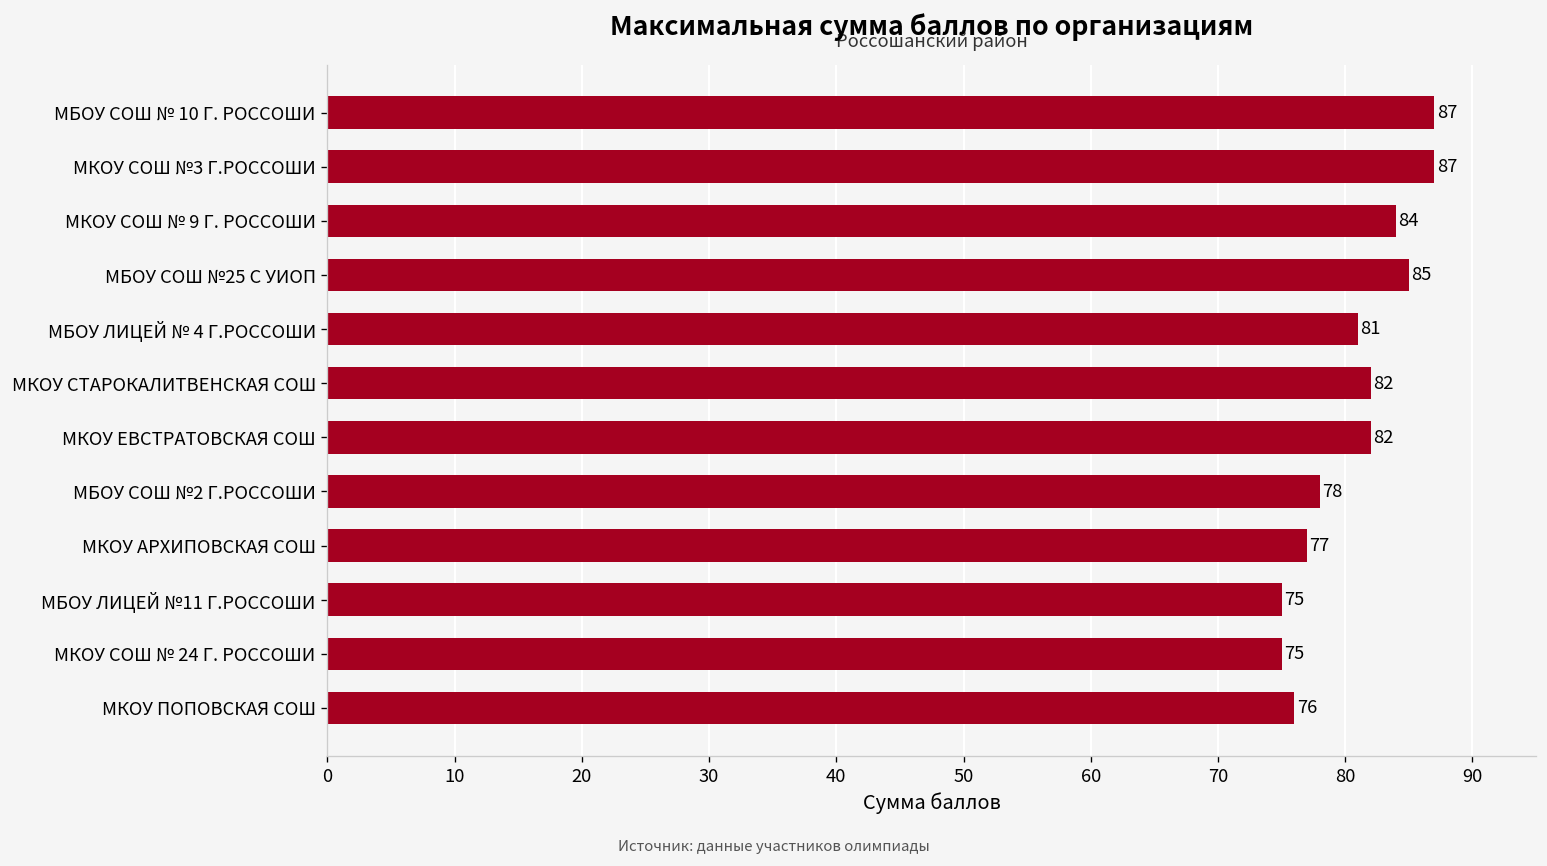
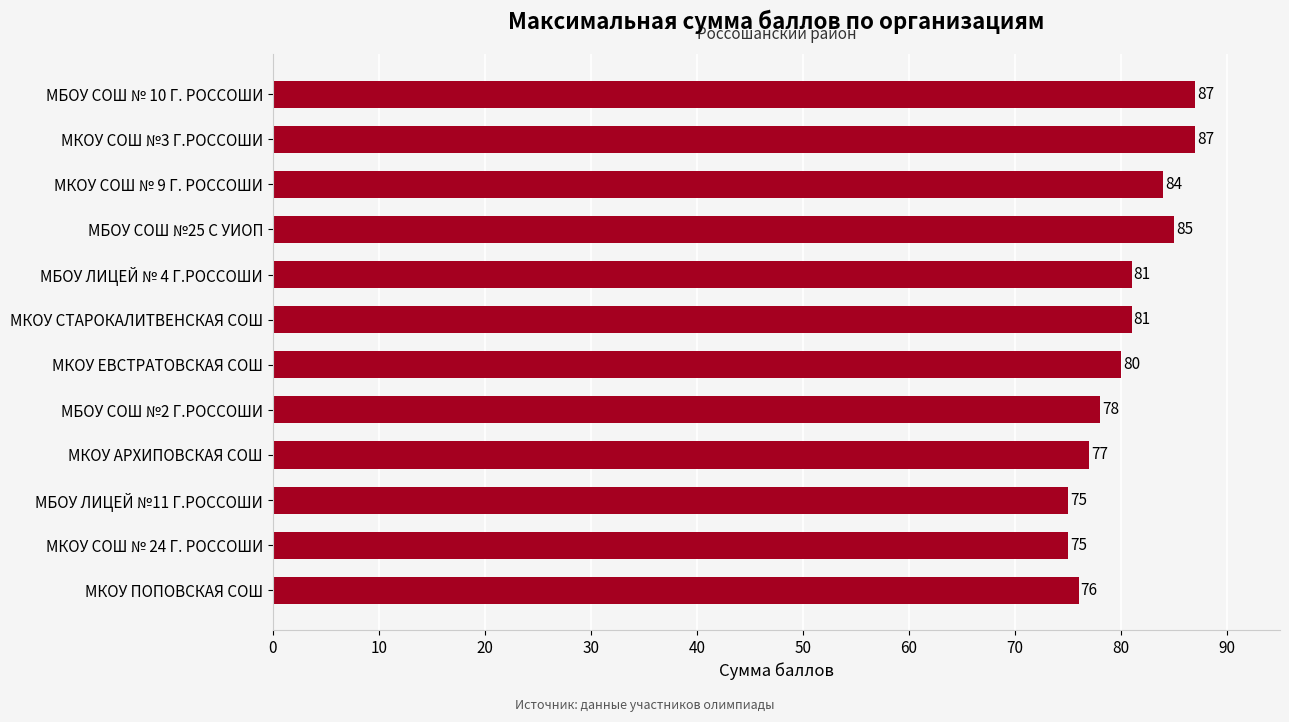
  {
    "МБОУ СОШ № 10 Г. РОССОШИ": 87,
    "МКОУ СОШ №3 Г.РОССОШИ": 87,
    "МКОУ СОШ № 9 Г. РОССОШИ": 84,
    "МБОУ СОШ №25 С УИОП": 85,
    "МБОУ ЛИЦЕЙ № 4 Г.РОССОШИ": 81,
-   "МКОУ СТАРОКАЛИТВЕНСКАЯ СОШ": 82,
-   "МКОУ ЕВСТРАТОВСКАЯ СОШ": 82,
+   "МКОУ СТАРОКАЛИТВЕНСКАЯ СОШ": 81,
+   "МКОУ ЕВСТРАТОВСКАЯ СОШ": 80,
    "МБОУ СОШ №2 Г.РОССОШИ": 78,
    "МКОУ АРХИПОВСКАЯ СОШ": 77,
    "МБОУ ЛИЦЕЙ №11 Г.РОССОШИ": 75,
    "МКОУ СОШ № 24 Г. РОССОШИ": 75,
    "МКОУ ПОПОВСКАЯ СОШ": 76
  }
